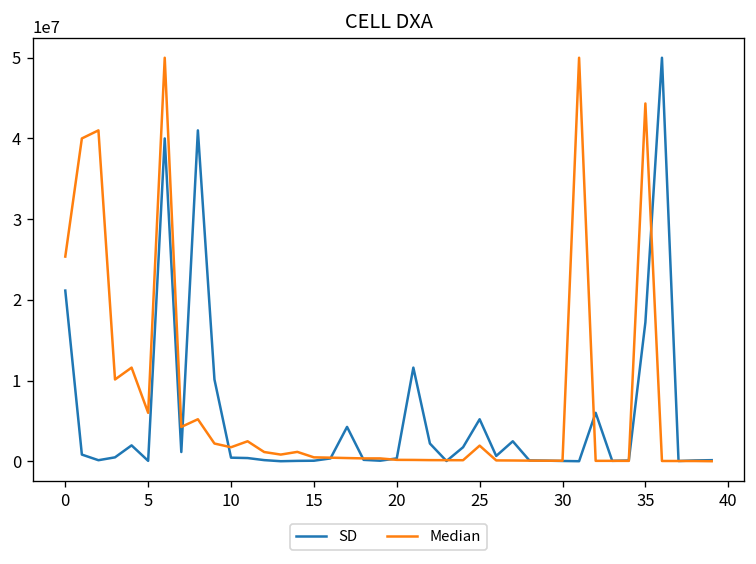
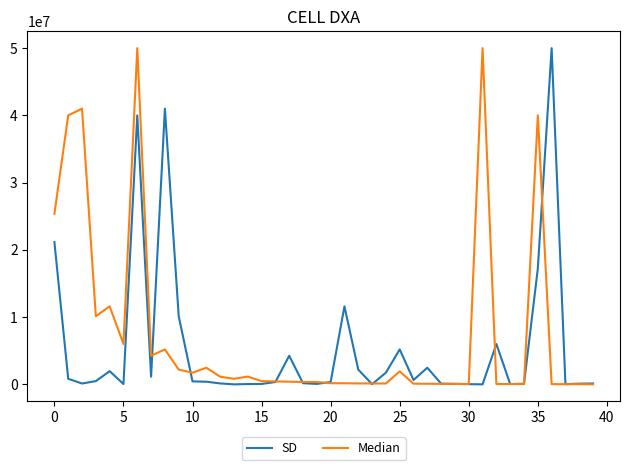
  {
    "SD": {
      "0": 21000000,
      "5": 0,
      "10": 0,
      "15": 0,
      "25": 5000000,
      "35": 17000000
    },
    "Median": {
      "0": 25000000,
      "5": 6000000,
      "10": 2000000,
      "15": 0,
      "25": 2000000,
-     "35": 44000000
+     "35": 40000000
    }
  }
